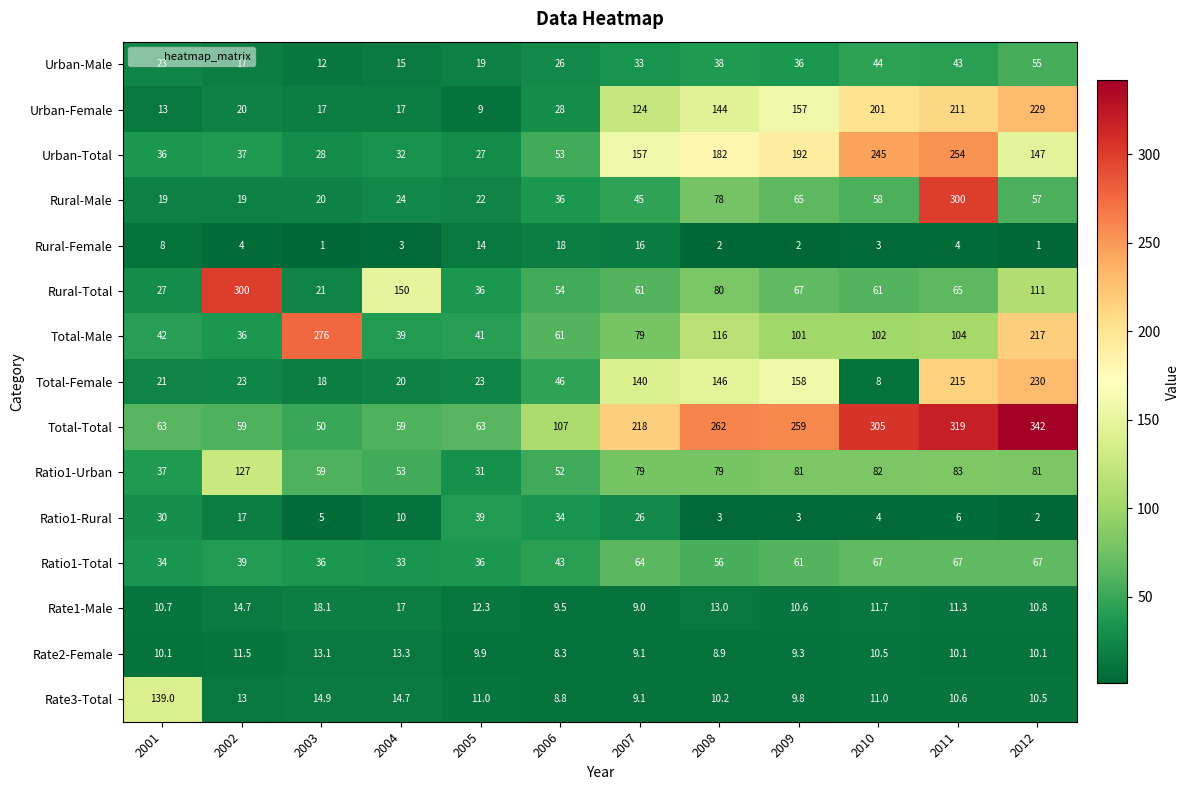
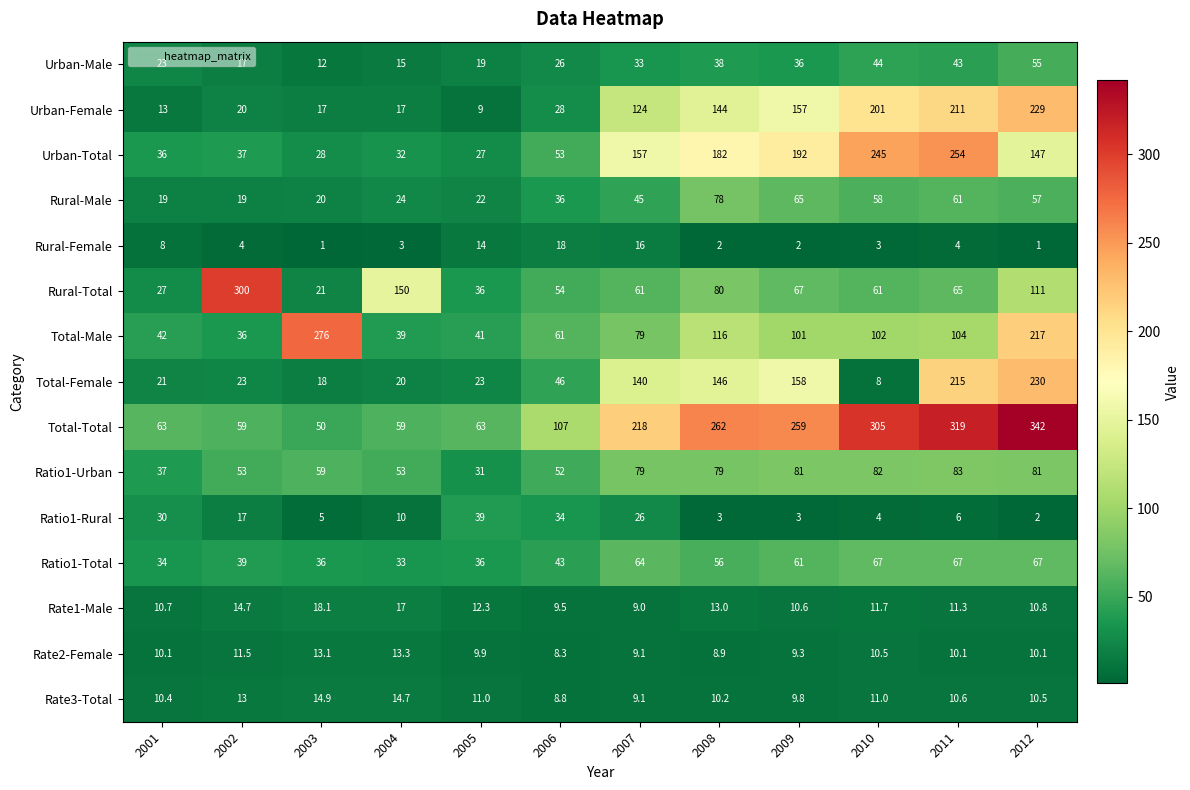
  {
    "Urban-Male": {
      "2003": 12,
      "2004": 15,
      "2005": 19,
      "2006": 26,
      "2007": 33,
      "2008": 38,
      "2009": 36,
      "2010": 44,
      "2011": 43,
      "2012": 55
    },
    "Urban-Female": {
      "2001": 13,
      "2002": 20,
      "2003": 17,
      "2004": 17,
      "2005": 9,
      "2006": 28,
      "2007": 124,
      "2008": 144,
      "2009": 157,
      "2010": 201,
      "2011": 211,
      "2012": 229
    },
    "Urban-Total": {
      "2001": 36,
      "2002": 37,
      "2003": 28,
      "2004": 32,
      "2005": 27,
      "2006": 53,
      "2007": 157,
      "2008": 182,
      "2009": 192,
      "2010": 245,
      "2011": 254,
      "2012": 147
    },
    "Rural-Male": {
      "2001": 19,
      "2002": 19,
      "2003": 20,
      "2004": 24,
      "2005": 22,
      "2006": 36,
      "2007": 45,
      "2008": 78,
      "2009": 65,
      "2010": 58,
-     "2011": 300,
+     "2011": 61,
      "2012": 57
    },
    "Rural-Female": {
      "2001": 8,
      "2002": 4,
      "2003": 1,
      "2004": 3,
      "2005": 14,
      "2006": 18,
      "2007": 16,
      "2008": 2,
      "2009": 2,
      "2010": 3,
      "2011": 4,
      "2012": 1
    },
    "Rural-Total": {
      "2001": 27,
      "2002": 300,
      "2003": 21,
      "2004": 150,
      "2005": 36,
      "2006": 54,
      "2007": 61,
      "2008": 80,
      "2009": 67,
      "2010": 61,
      "2011": 65,
      "2012": 111
    },
    "Total-Male": {
      "2001": 42,
      "2002": 36,
      "2003": 276,
      "2004": 39,
      "2005": 41,
      "2006": 61,
      "2007": 79,
      "2008": 116,
      "2009": 101,
      "2010": 102,
      "2011": 104,
      "2012": 217
    },
    "Total-Female": {
      "2001": 21,
      "2002": 23,
      "2003": 18,
      "2004": 20,
      "2005": 23,
      "2006": 46,
      "2007": 140,
      "2008": 146,
      "2009": 158,
      "2010": 8,
      "2011": 215,
      "2012": 230
    },
    "Total-Total": {
      "2001": 63,
      "2002": 59,
      "2003": 50,
      "2004": 59,
      "2005": 63,
      "2006": 107,
      "2007": 218,
      "2008": 262,
      "2009": 259,
      "2010": 305,
      "2011": 319,
      "2012": 342
    },
    "Ratio1-Urban": {
      "2001": 37,
-     "2002": 127,
+     "2002": 53,
      "2003": 59,
      "2004": 53,
      "2005": 31,
      "2006": 52,
      "2007": 79,
      "2008": 79,
      "2009": 81,
      "2010": 82,
      "2011": 83,
      "2012": 81
    },
    "Ratio1-Rural": {
      "2001": 30,
      "2002": 17,
      "2003": 5,
      "2004": 10,
      "2005": 39,
      "2006": 34,
      "2007": 26,
      "2008": 3,
      "2009": 3,
      "2010": 4,
      "2011": 6,
      "2012": 2
    },
    "Ratio1-Total": {
      "2001": 34,
      "2002": 39,
      "2003": 36,
      "2004": 33,
      "2005": 36,
      "2006": 43,
      "2007": 64,
      "2008": 56,
      "2009": 61,
      "2010": 67,
      "2011": 67,
      "2012": 67
    },
    "Rate1-Male": {
      "2001": 10.7,
      "2002": 14.7,
      "2003": 18.1,
      "2004": 17,
      "2005": 12.3,
      "2006": 9.5,
      "2007": 9.0,
      "2008": 13.0,
      "2009": 10.6,
      "2010": 11.7,
      "2011": 11.3,
      "2012": 10.8
    },
    "Rate2-Female": {
      "2001": 10.1,
      "2002": 11.5,
      "2003": 13.1,
      "2004": 13.3,
      "2005": 9.9,
      "2006": 8.3,
      "2007": 9.1,
      "2008": 8.9,
      "2009": 9.3,
      "2010": 10.5,
      "2011": 10.1,
      "2012": 10.1
    },
    "Rate3-Total": {
-     "2001": 139.0,
+     "2001": 10.4,
      "2002": 13,
      "2003": 14.9,
      "2004": 14.7,
      "2005": 11.0,
      "2006": 8.8,
      "2007": 9.1,
      "2008": 10.2,
      "2009": 9.8,
      "2010": 11.0,
      "2011": 10.6,
      "2012": 10.5
    }
  }
